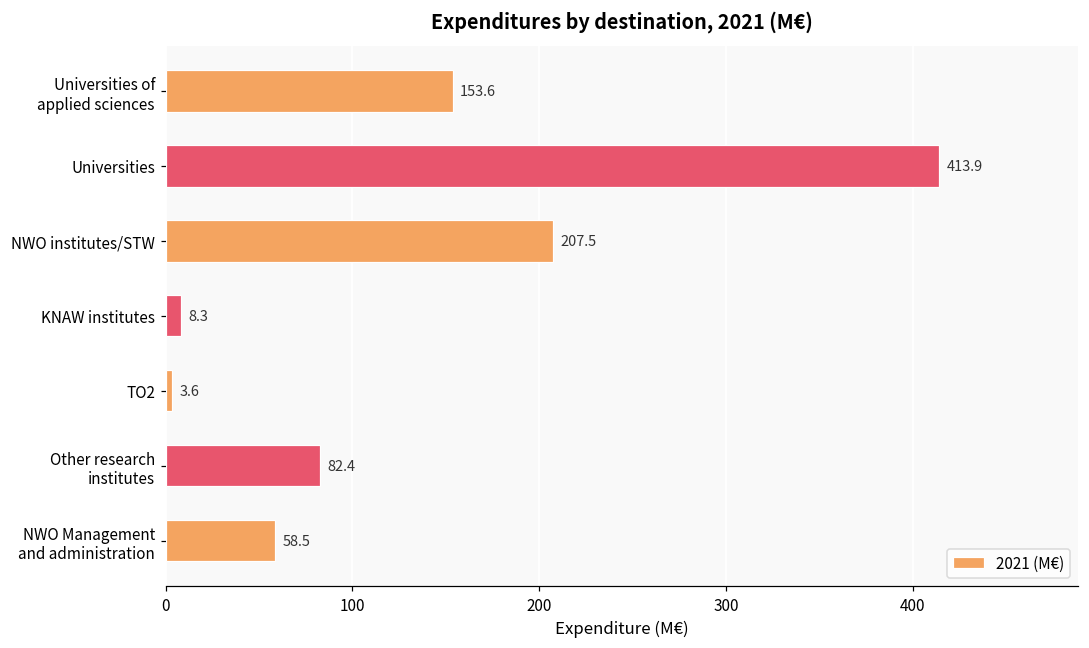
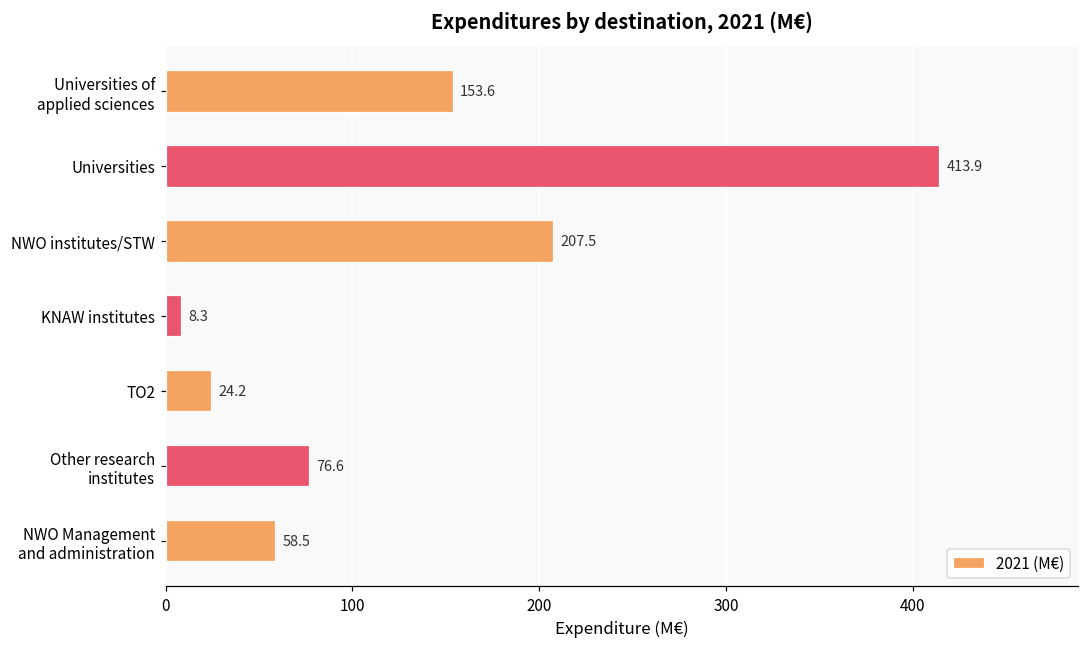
  {
    "Universities of applied sciences": 153.6,
    "Universities": 413.9,
    "NWO institutes/STW": 207.5,
    "KNAW institutes": 8.3,
-   "TO2": 3.6,
-   "Other research institutes": 82.4,
+   "TO2": 24.2,
+   "Other research institutes": 76.6,
    "NWO Management and administration": 58.5
  }
